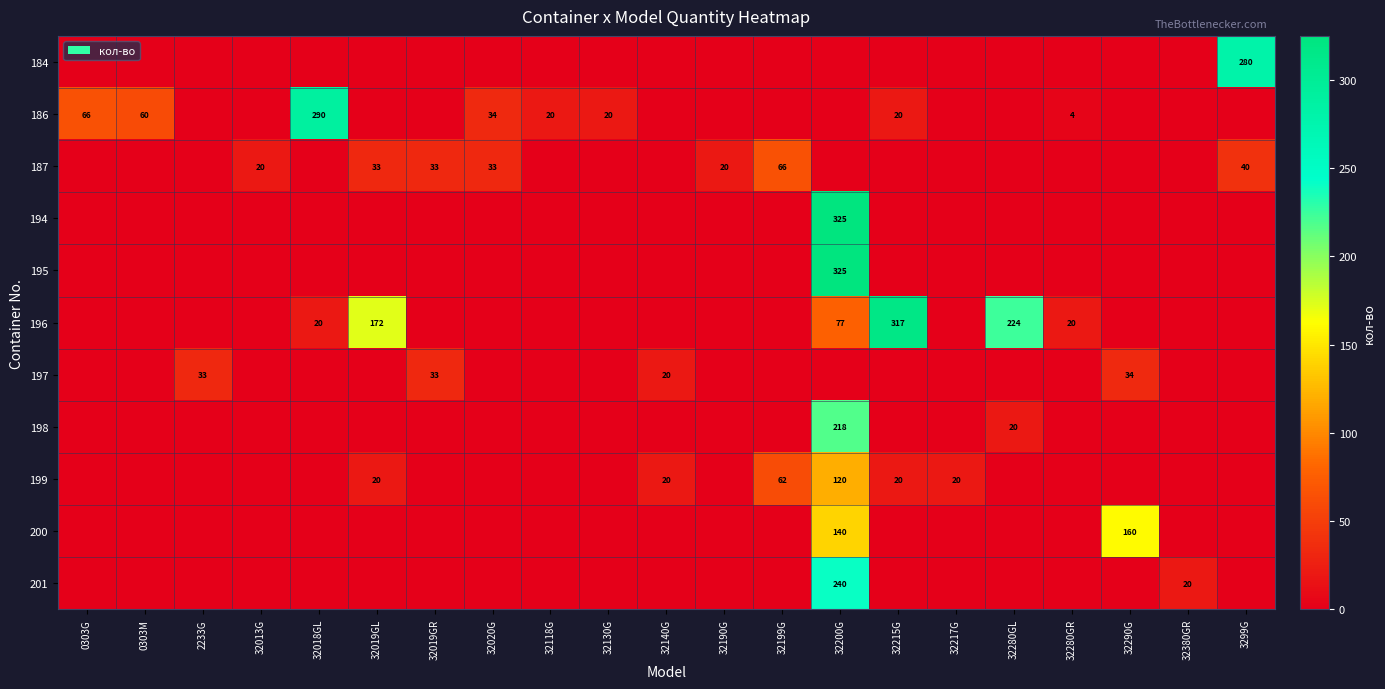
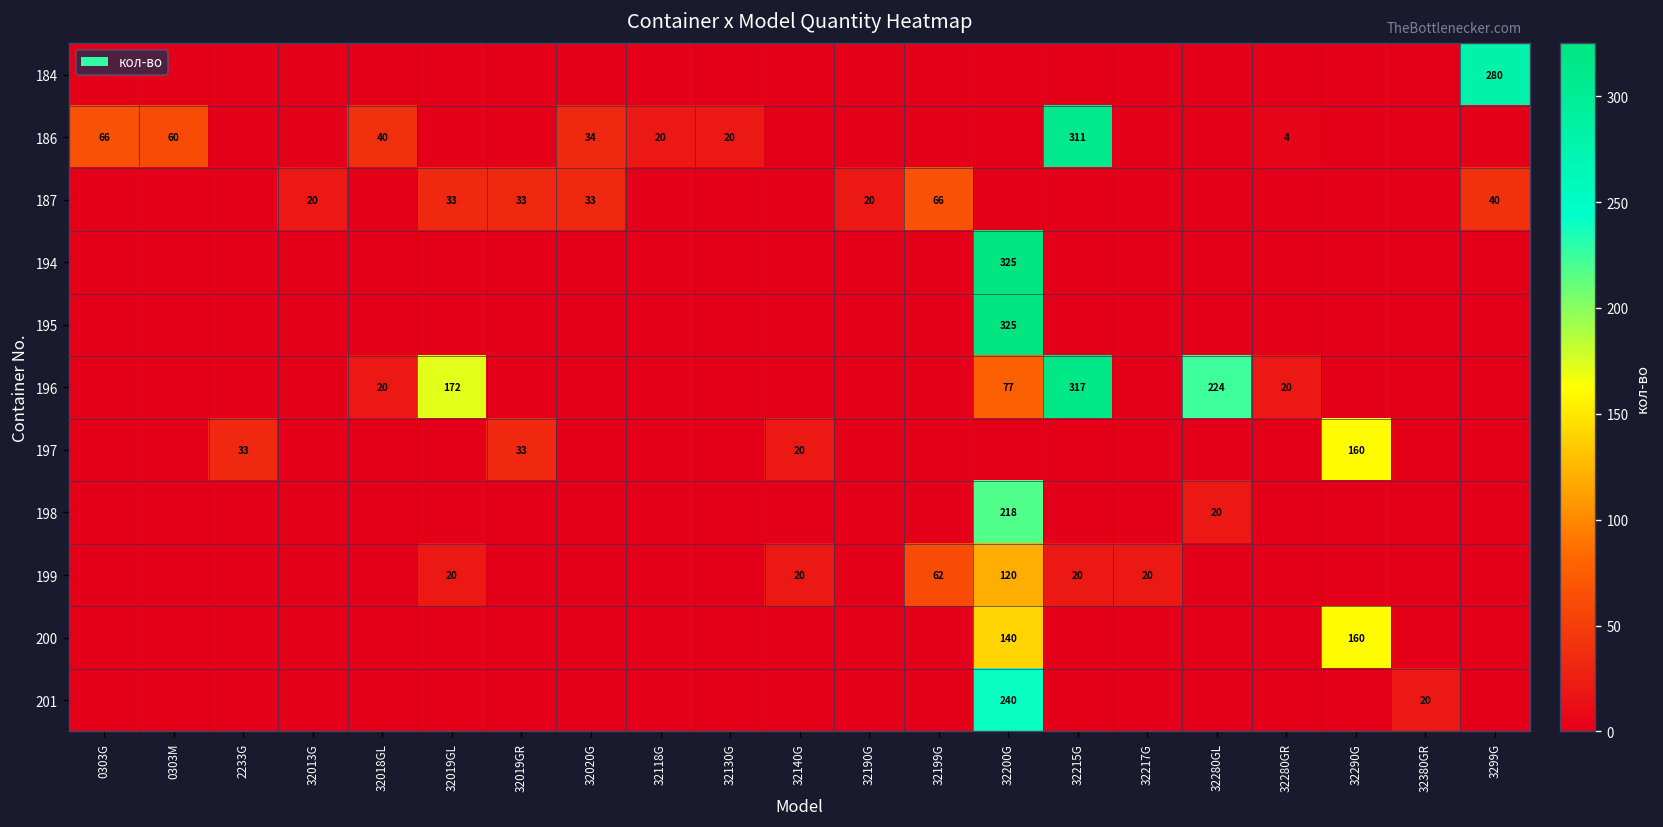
  {
    "184": {
      "3299G": 280
    },
    "186": {
      "0303G": 66,
      "0303M": 60,
-     "32018GL": 290,
+     "32018GL": 40,
      "32020G": 34,
      "32118G": 20,
      "32130G": 20,
-     "32215G": 20,
+     "32215G": 311,
      "32280GR": 4
    },
    "187": {
      "32013G": 20,
      "32019GL": 33,
      "32019GR": 33,
      "32020G": 33,
      "32190G": 20,
      "32199G": 66,
      "3299G": 40
    },
    "194": {
      "32200G": 325
    },
    "195": {
      "32200G": 325
    },
    "196": {
      "32018GL": 20,
      "32019GL": 172,
      "32200G": 77,
      "32215G": 317,
      "32280GL": 224,
      "32280GR": 20
    },
    "197": {
      "2233G": 33,
      "32019GR": 33,
      "32140G": 20,
-     "32290G": 34
+     "32290G": 160
    },
    "198": {
      "32200G": 218,
      "32280GL": 20
    },
    "199": {
      "32019GL": 20,
      "32140G": 20,
      "32199G": 62,
      "32200G": 120,
      "32215G": 20,
      "32217G": 20
    },
    "200": {
      "32200G": 140,
      "32290G": 160
    },
    "201": {
      "32200G": 240,
      "32380GR": 20
    }
  }
